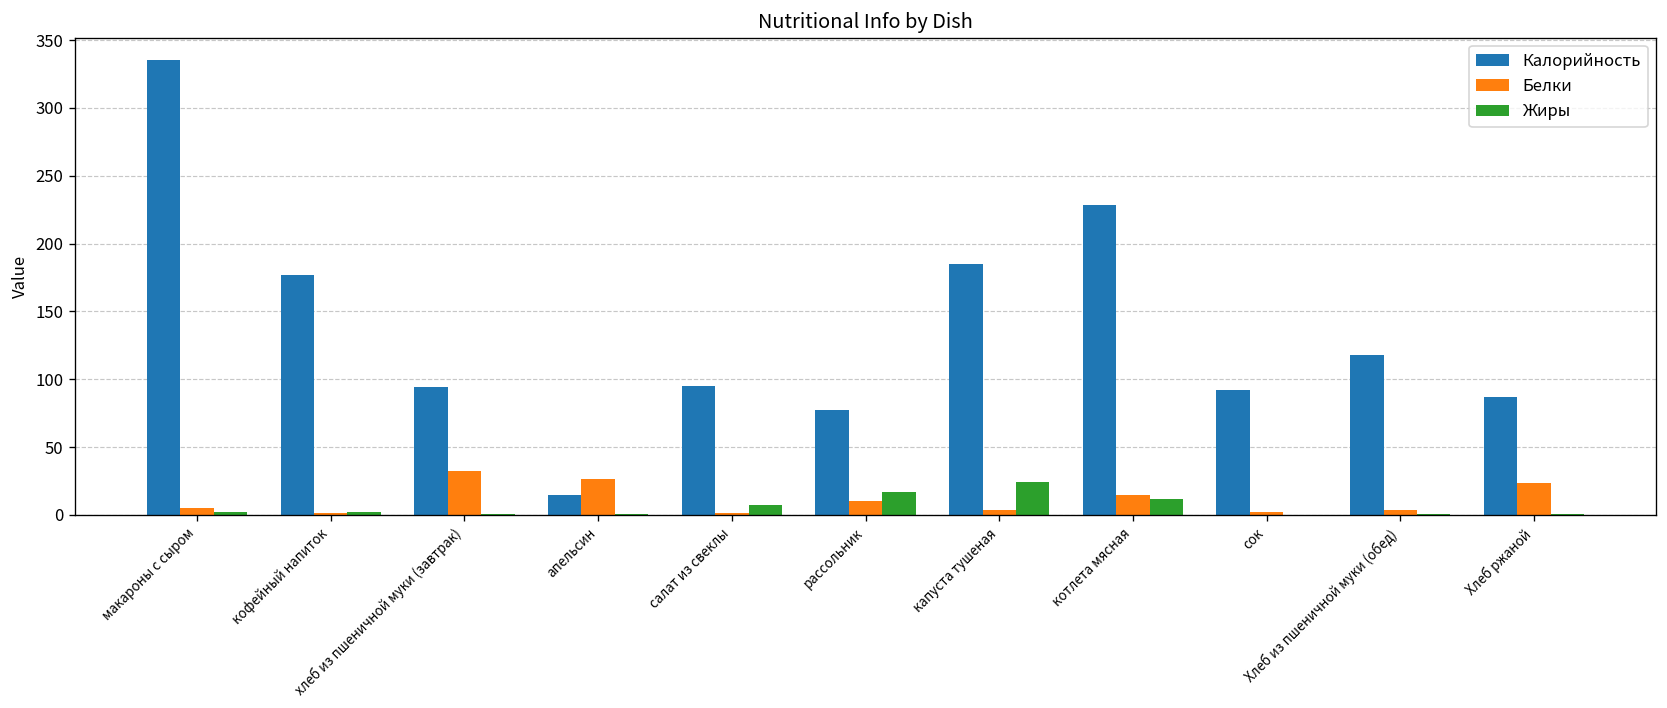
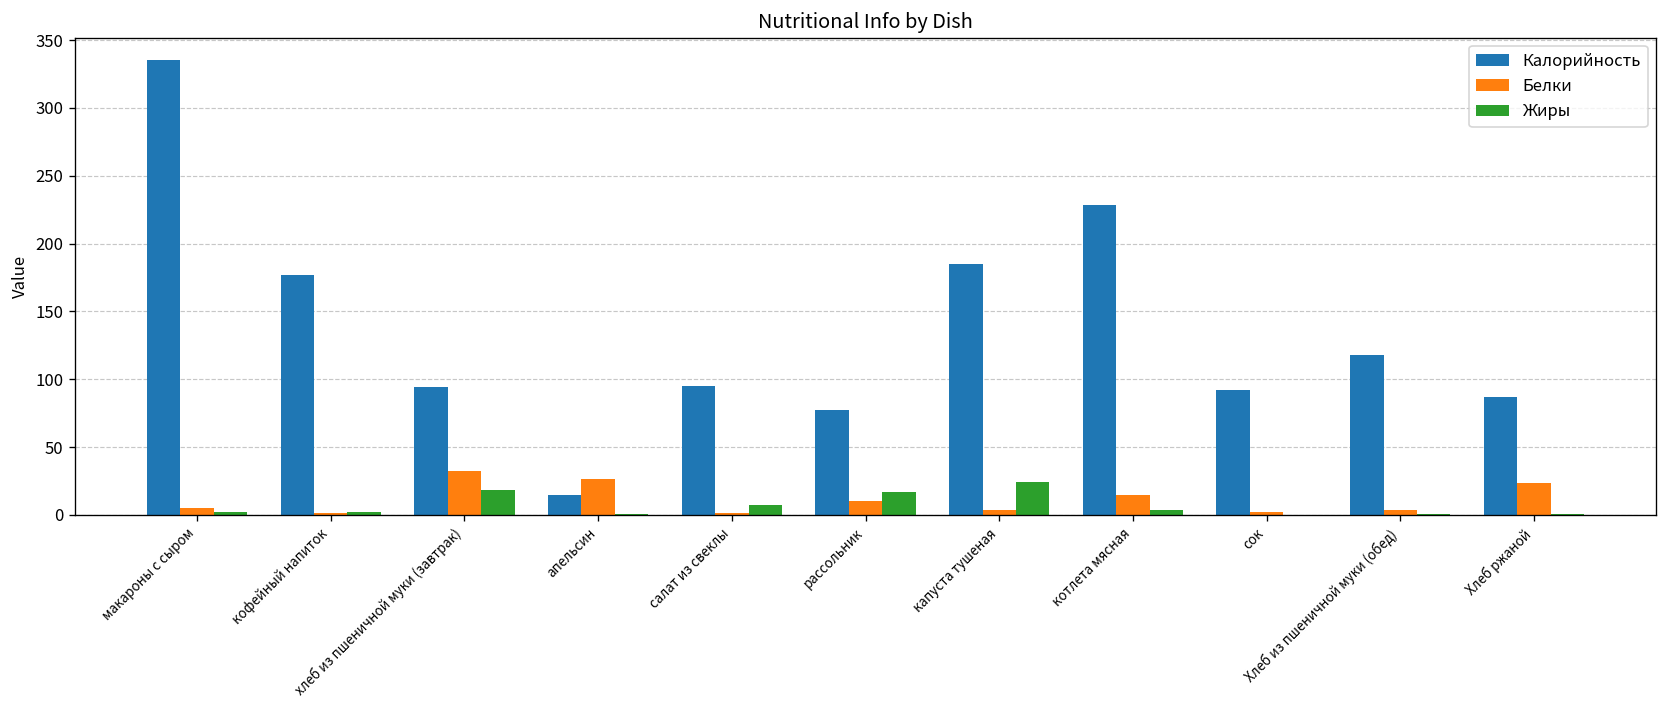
  {
    "Калорийность": {
      "макароны с сыром": 335,
      "кофейный напиток": 177,
      "хлеб из пшеничной муки (завтрак)": 94,
      "апельсин": 15,
      "салат из свеклы": 95,
      "рассольник": 77,
      "капуста тушеная": 185,
      "котлета мясная": 229,
      "сок": 92,
      "Хлеб из пшеничной муки (обед)": 118,
      "Хлеб ржаной": 87
    },
    "Белки": {
      "макароны с сыром": 5,
      "хлеб из пшеничной муки (завтрак)": 32,
      "апельсин": 27,
      "рассольник": 10,
      "капуста тушеная": 4,
      "котлета мясная": 15,
      "Хлеб из пшеничной муки (обед)": 4,
      "Хлеб ржаной": 23
    },
    "Жиры": {
-     "хлеб из пшеничной муки (завтрак)": 0,
+     "хлеб из пшеничной муки (завтрак)": 19,
      "салат из свеклы": 7,
      "рассольник": 17,
      "капуста тушеная": 24,
-     "котлета мясная": 12
+     "котлета мясная": 4
    }
  }
